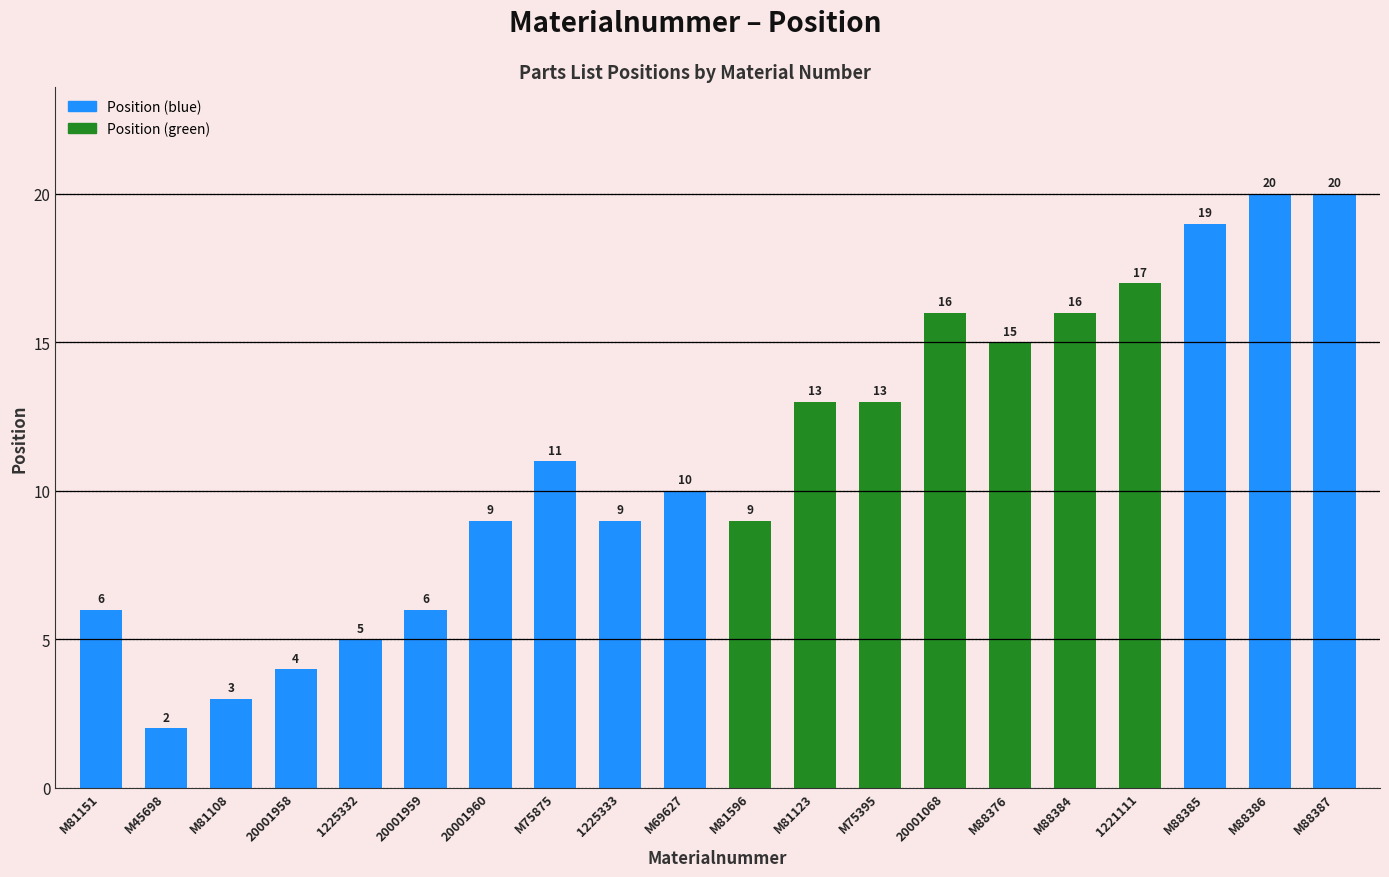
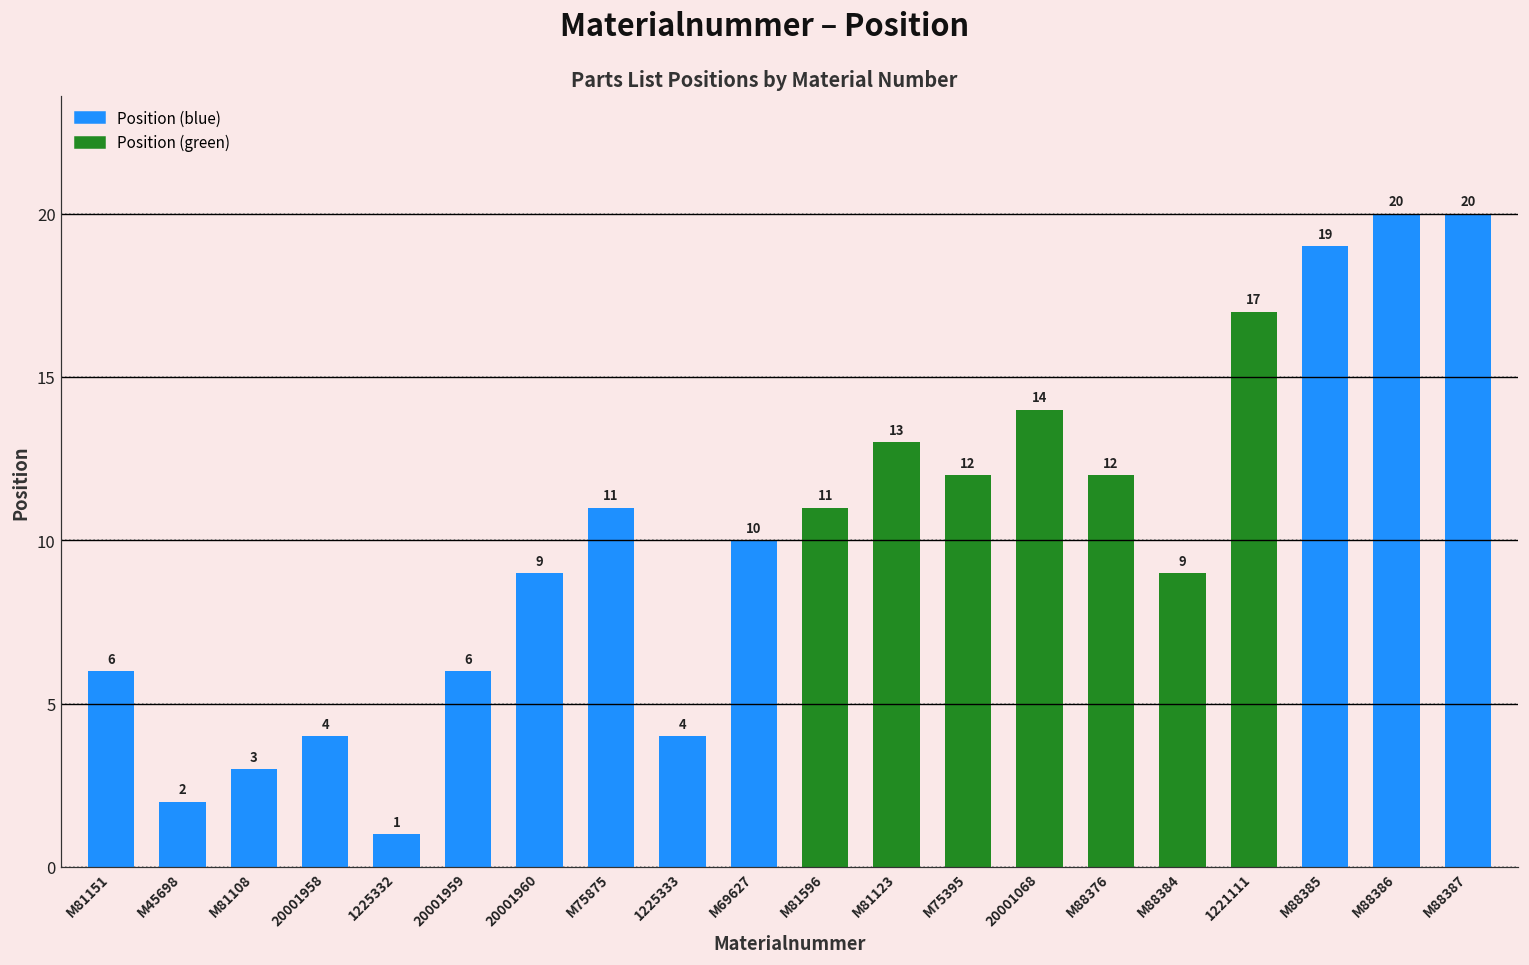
  {
    "M81151": 6,
    "M45698": 2,
    "M81108": 3,
    "20001958": 4,
-   "1225332": 5,
+   "1225332": 1,
    "20001959": 6,
    "20001960": 9,
    "M75875": 11,
-   "1225333": 9,
+   "1225333": 4,
    "M69627": 10,
-   "M81596": 9,
+   "M81596": 11,
    "M81123": 13,
-   "M75395": 13,
-   "20001068": 16,
-   "M88376": 15,
-   "M88384": 16,
+   "M75395": 12,
+   "20001068": 14,
+   "M88376": 12,
+   "M88384": 9,
    "1221111": 17,
    "M88385": 19,
    "M88386": 20,
    "M88387": 20
  }
